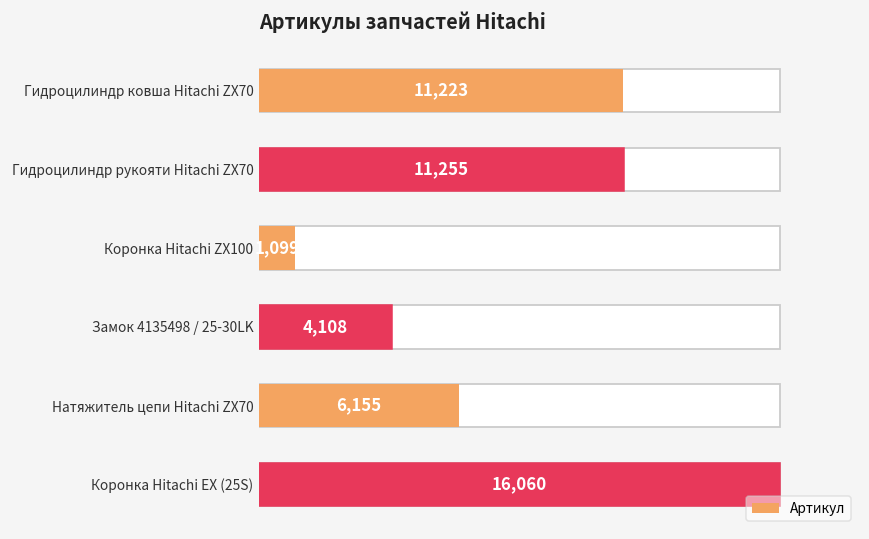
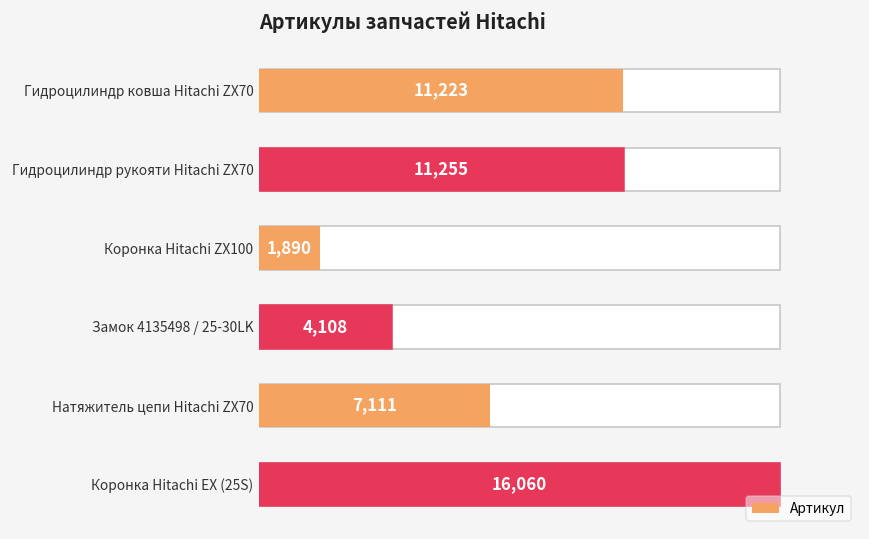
  {
    "Артикул": {
-     "Коронка Hitachi ZX100": "1,099",
-     "Натяжитель цепи Hitachi ZX70": "6,155",
+     "Коронка Hitachi ZX100": "1,890",
+     "Натяжитель цепи Hitachi ZX70": "7,111",
      "Коронка Hitachi EX (25S)": "16,060"
    }
  }
